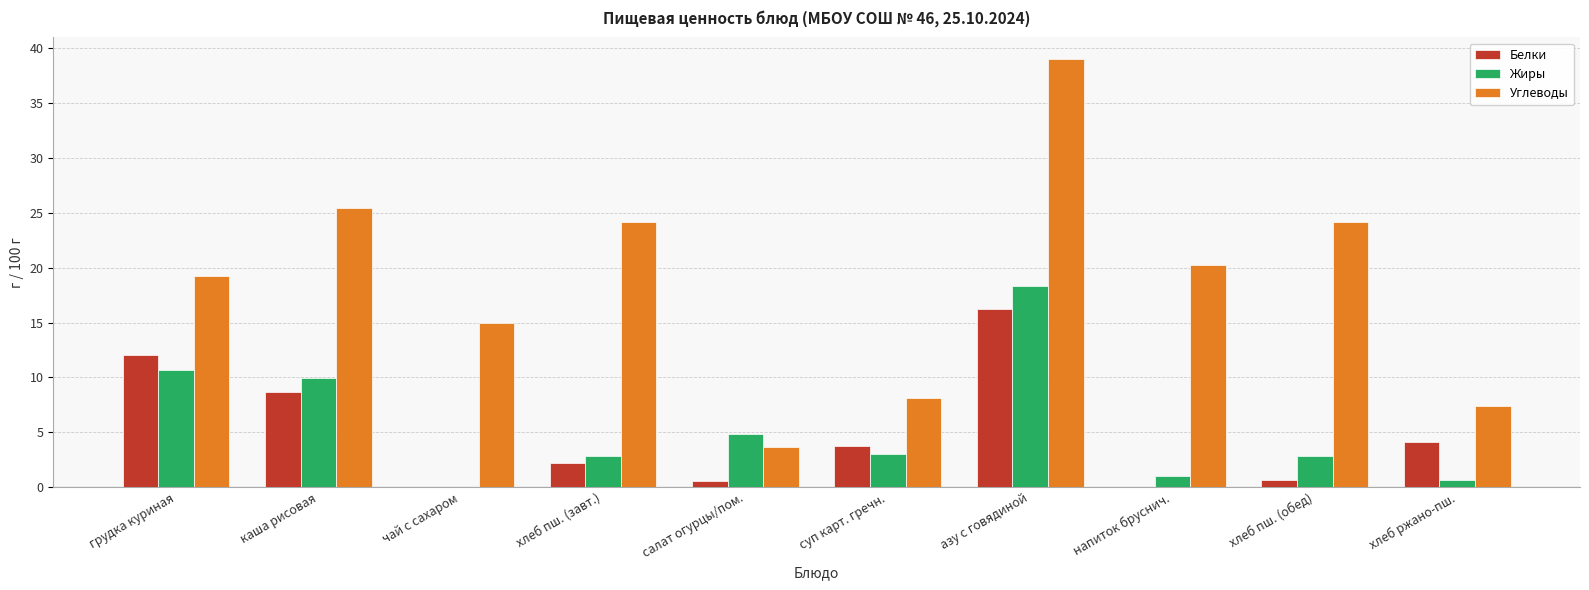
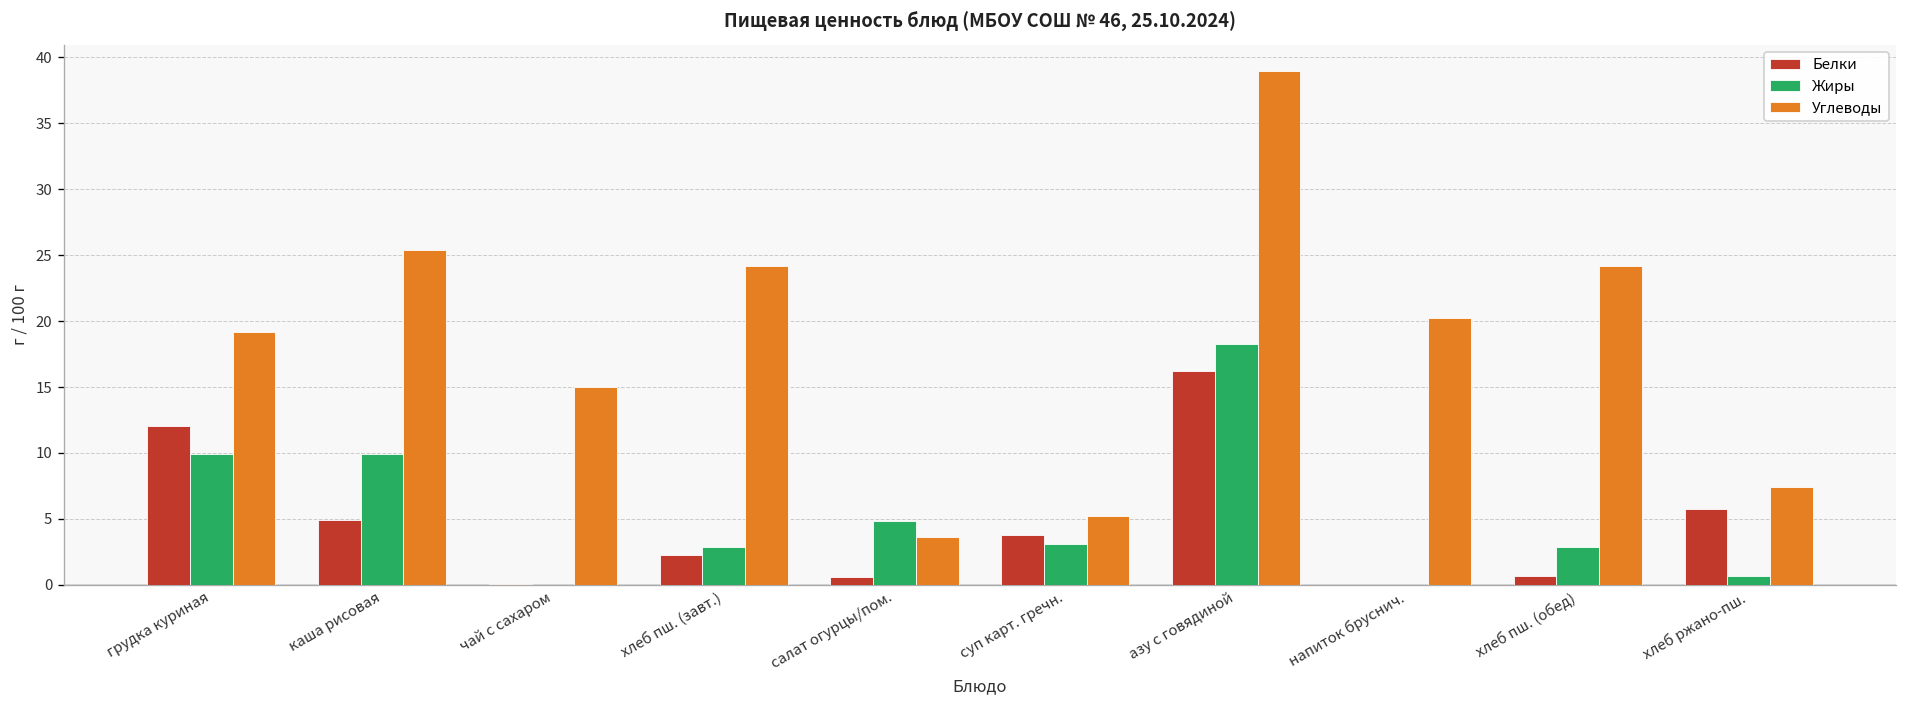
  {
    "Белки": {
      "грудка куриная": 12.0,
-     "каша рисовая": 8.7,
+     "каша рисовая": 4.9,
      "хлеб пш. (завт.)": 2.3,
      "салат огурцы/пом.": 0.6,
      "суп карт. гречн.": 3.8,
      "азу с говядиной": 16.2,
      "напиток бруснич.": 0.0,
      "хлеб пш. (обед)": 0.7,
-     "хлеб ржано-пш.": 4.1
+     "хлеб ржано-пш.": 5.7
    },
    "Жиры": {
-     "грудка куриная": 10.7,
+     "грудка куриная": 9.9,
      "каша рисовая": 9.9,
      "хлеб пш. (завт.)": 2.9,
      "салат огурцы/пом.": 4.9,
      "суп карт. гречн.": 3.1,
      "азу с говядиной": 18.3,
-     "напиток бруснич.": 1,
+     "напиток бруснич.": 0,
      "хлеб пш. (обед)": 2.9,
      "хлеб ржано-пш.": 0.7
    },
    "Углеводы": {
      "грудка куриная": 19.2,
      "каша рисовая": 25.4,
      "чай с сахаром": 15.0,
      "хлеб пш. (завт.)": 24.2,
      "салат огурцы/пом.": 3.7,
-     "суп карт. гречн.": 8.1,
+     "суп карт. гречн.": 5.3,
      "азу с говядиной": 39.0,
      "напиток бруснич.": 20.2,
      "хлеб пш. (обед)": 24.2,
      "хлеб ржано-пш.": 7.4
    }
  }
